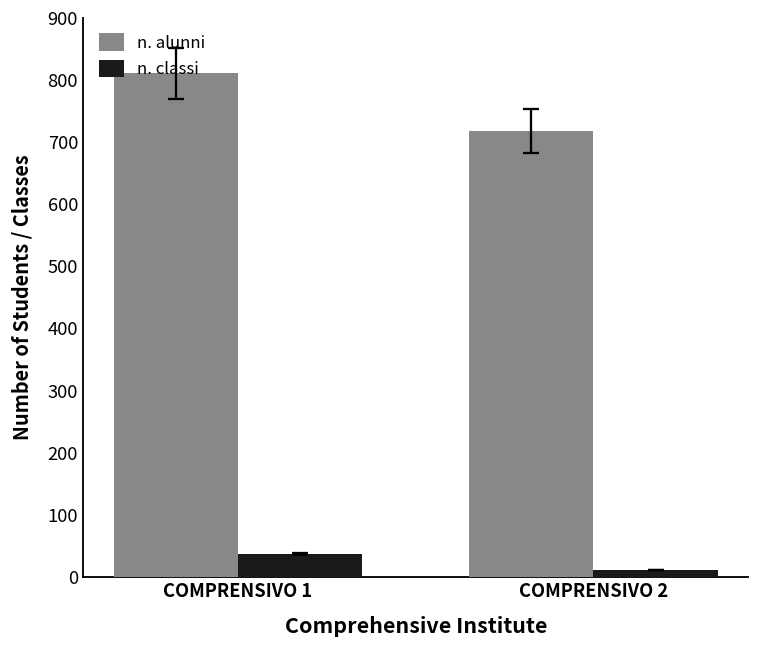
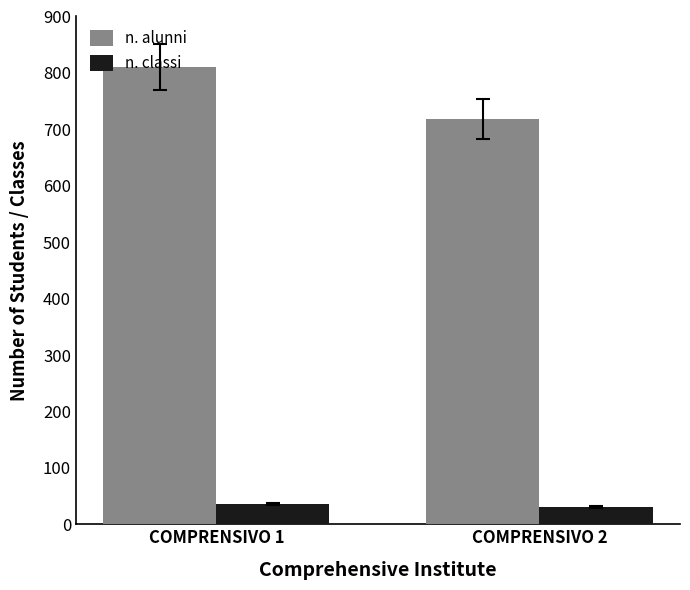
  {
    "n. alunni": {
      "COMPRENSIVO 1": 810,
      "COMPRENSIVO 2": 720
    },
    "n. classi": {
      "COMPRENSIVO 1": 40,
-     "COMPRENSIVO 2": 10
+     "COMPRENSIVO 2": 30
    }
  }
